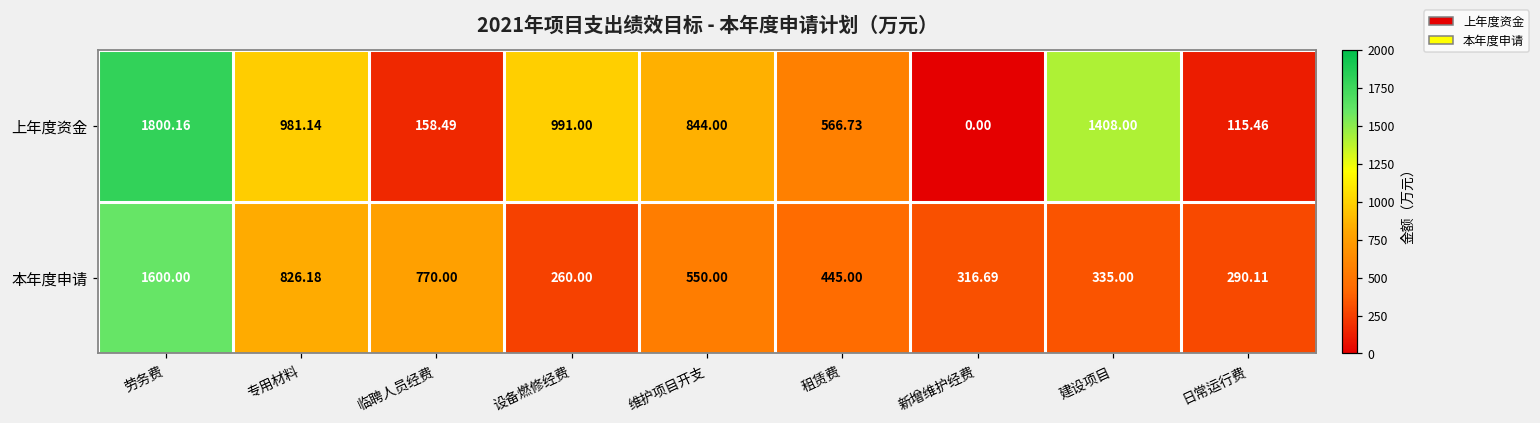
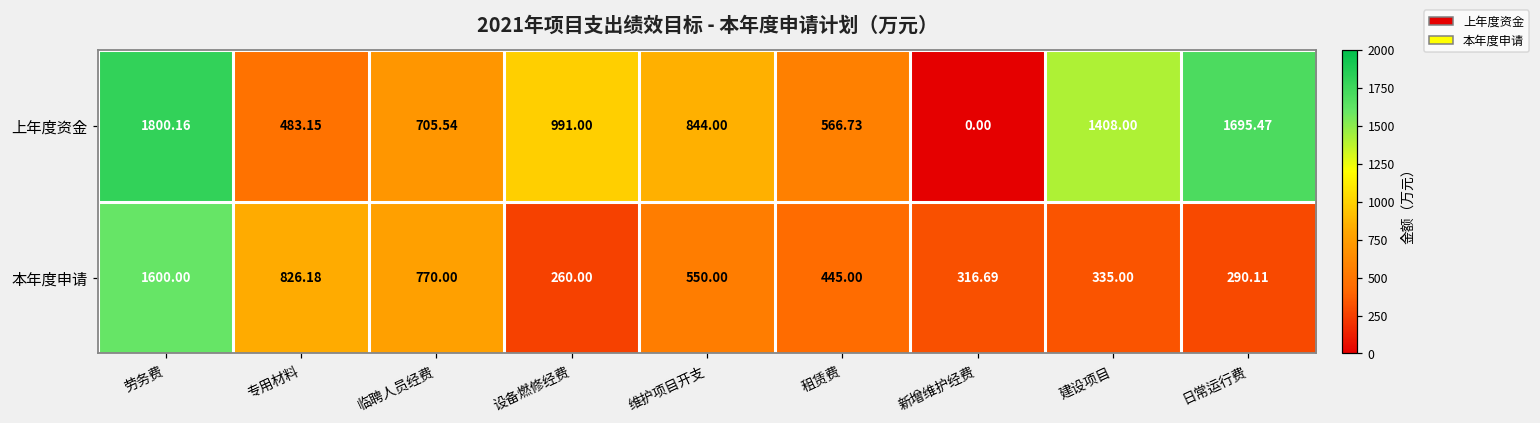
  {
    "上年度资金": {
      "劳务费": 1800.16,
-     "专用材料": 981.14,
-     "临聘人员经费": 158.49,
+     "专用材料": 483.15,
+     "临聘人员经费": 705.54,
      "设备燃修经费": 991.00,
      "维护项目开支": 844.00,
      "租赁费": 566.73,
      "新增维护经费": 0.00,
      "建设项目": 1408.00,
-     "日常运行费": 115.46
+     "日常运行费": 1695.47
    },
    "本年度申请": {
      "劳务费": 1600.00,
      "专用材料": 826.18,
      "临聘人员经费": 770.00,
      "设备燃修经费": 260.00,
      "维护项目开支": 550.00,
      "租赁费": 445.00,
      "新增维护经费": 316.69,
      "建设项目": 335.00,
      "日常运行费": 290.11
    }
  }
